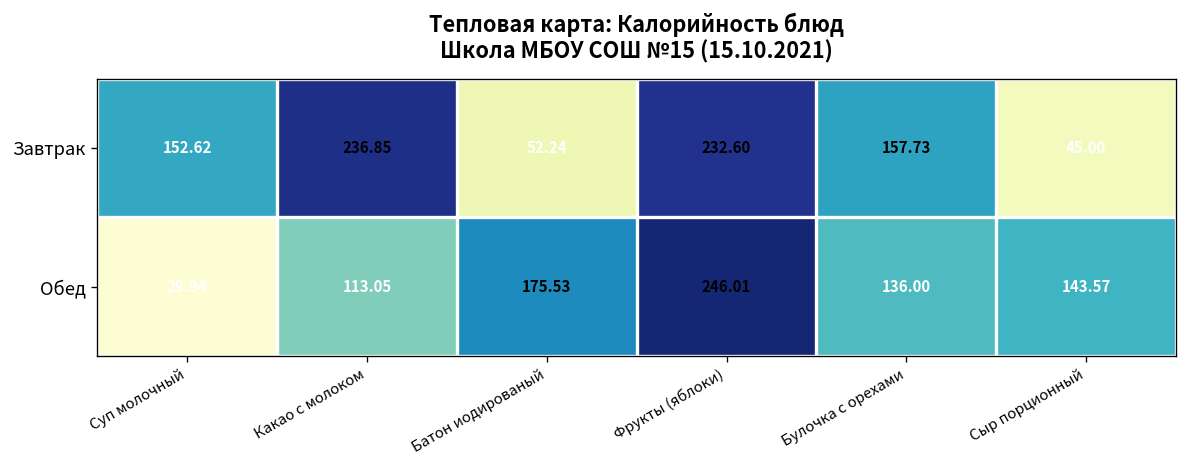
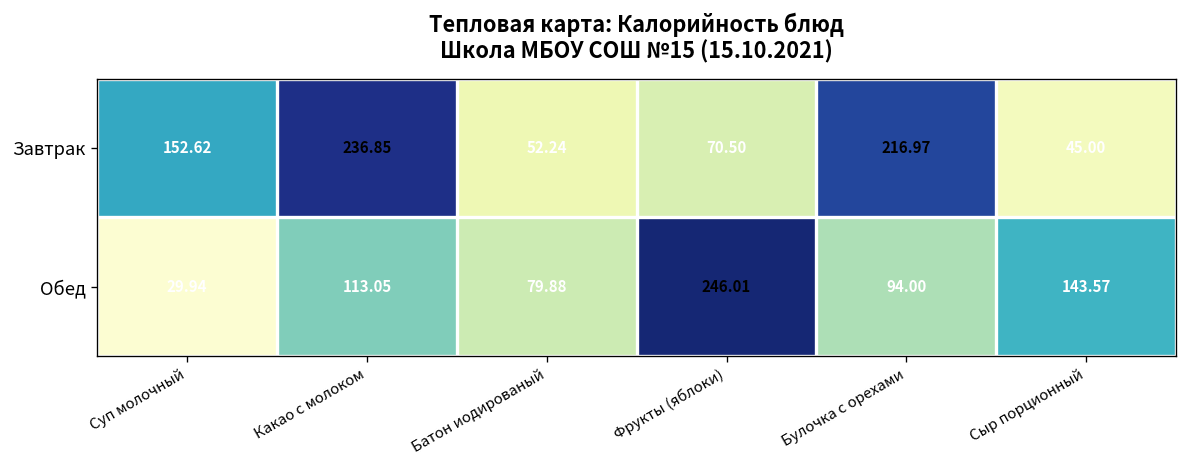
  {
    "Завтрак": {
      "Суп молочный": 152.62,
      "Какао с молоком": 236.85,
      "Батон иодированый": 52.24,
-     "Фрукты (яблоки)": 232.60,
-     "Булочка с орехами": 157.73,
+     "Фрукты (яблоки)": 70.50,
+     "Булочка с орехами": 216.97,
      "Сыр порционный": 45.00
    },
    "Обед": {
      "Какао с молоком": 113.05,
-     "Батон иодированый": 175.53,
+     "Батон иодированый": 79.88,
      "Фрукты (яблоки)": 246.01,
-     "Булочка с орехами": 136.00,
+     "Булочка с орехами": 94.00,
      "Сыр порционный": 143.57
    }
  }
